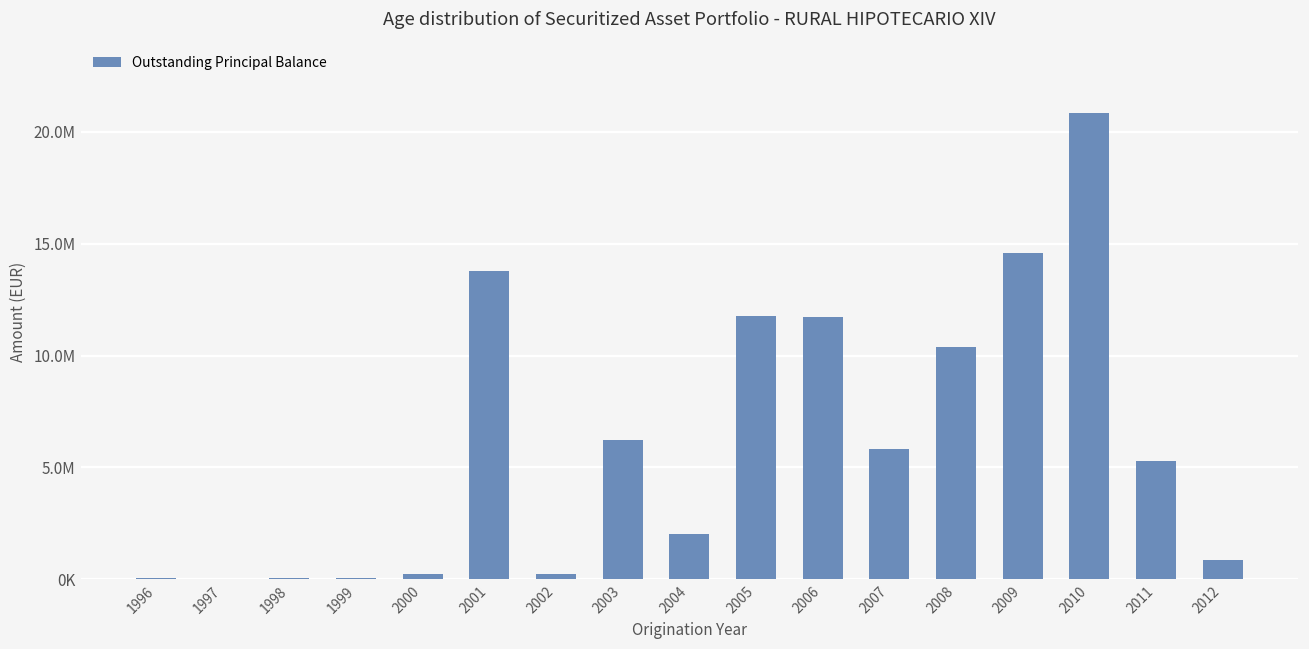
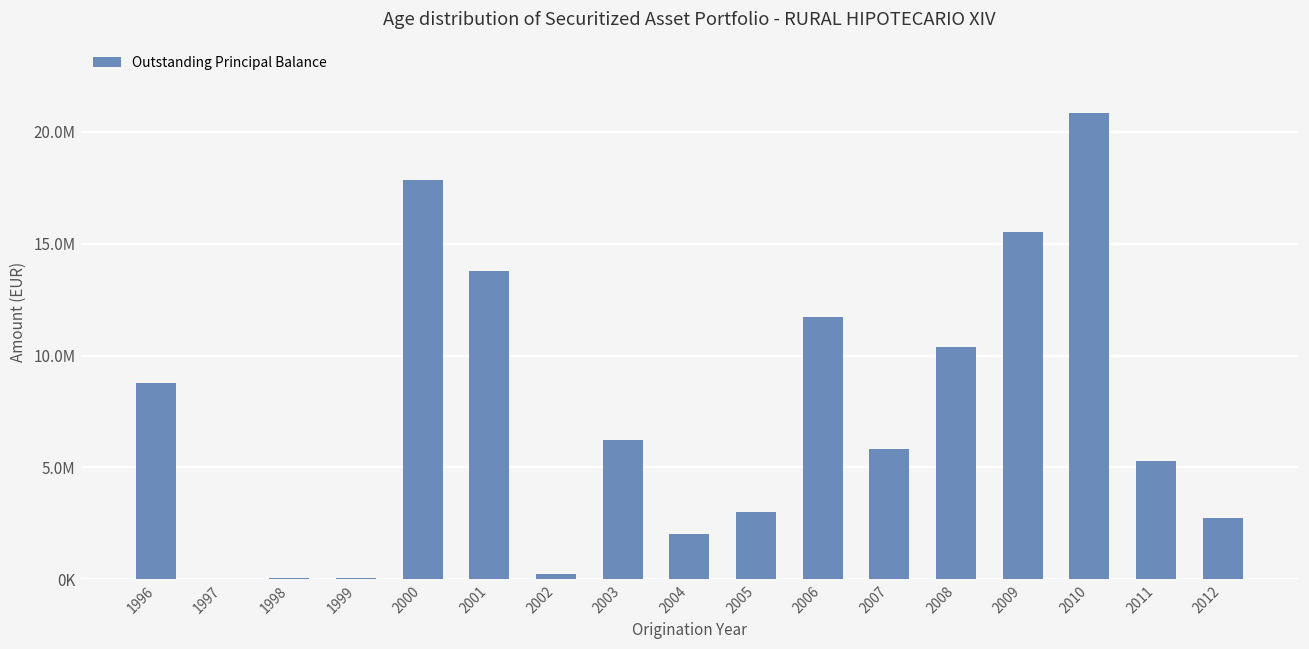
  {
-   "1996": 0,
-   "2000": 200000,
+   "1996": 8800000,
+   "2000": 17900000,
    "2001": 13800000,
    "2002": 200000,
    "2003": 6200000,
    "2004": 2000000,
-   "2005": 11800000,
+   "2005": 3000000,
    "2006": 11700000,
    "2007": 5800000,
    "2008": 10400000,
-   "2009": 14600000,
+   "2009": 15500000,
    "2010": 20800000,
    "2011": 5300000,
-   "2012": 900000
+   "2012": 2800000
  }
